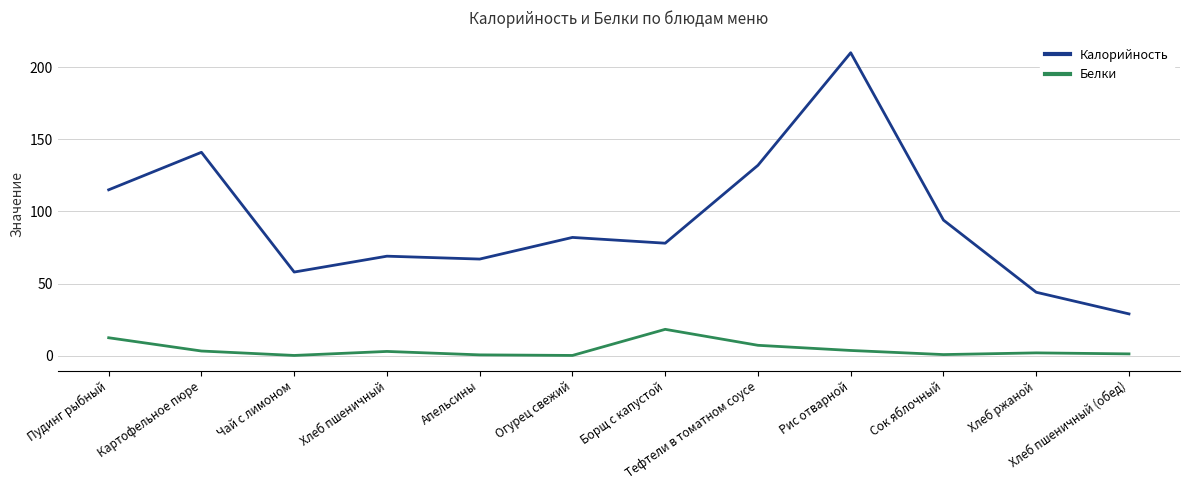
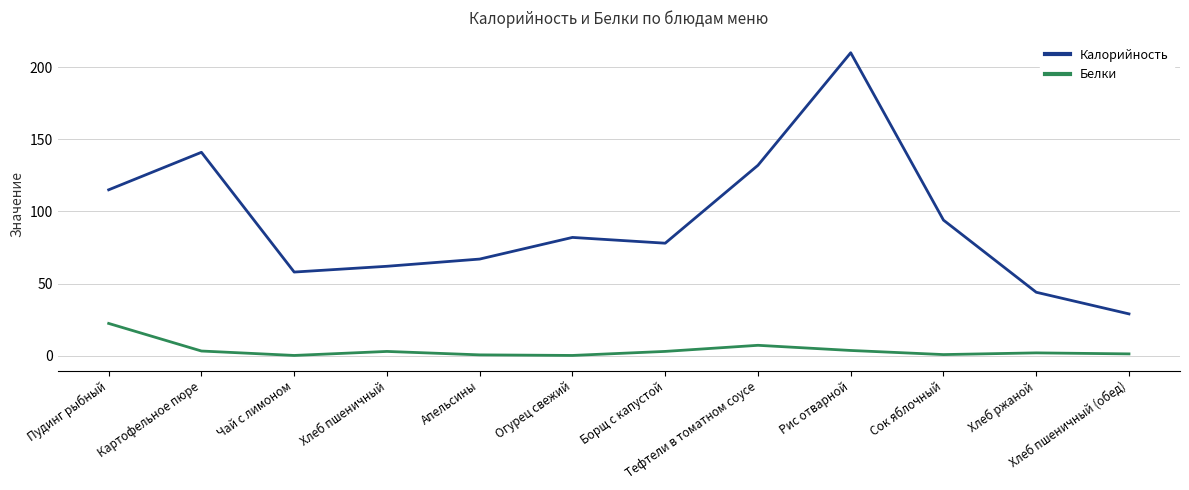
  {
    "Калорийность": {
      "Пудинг рыбный": 115,
      "Картофельное пюре": 141,
      "Чай с лимоном": 58,
-     "Хлеб пшеничный": 69,
+     "Хлеб пшеничный": 62,
      "Апельсины": 67,
      "Огурец свежий": 82,
      "Борщ с капустой": 78,
      "Тефтели в томатном соусе": 132,
      "Рис отварной": 210,
      "Сок яблочный": 94,
      "Хлеб ржаной": 44,
      "Хлеб пшеничный (обед)": 29
    },
    "Белки": {
-     "Пудинг рыбный": 12,
+     "Пудинг рыбный": 22,
      "Картофельное пюре": 3,
      "Чай с лимоном": 0,
      "Хлеб пшеничный": 3,
      "Апельсины": 1,
      "Огурец свежий": 0,
-     "Борщ с капустой": 18,
+     "Борщ с капустой": 3,
      "Тефтели в томатном соусе": 7,
      "Рис отварной": 4,
      "Сок яблочный": 1,
      "Хлеб ржаной": 2,
      "Хлеб пшеничный (обед)": 1
    }
  }
